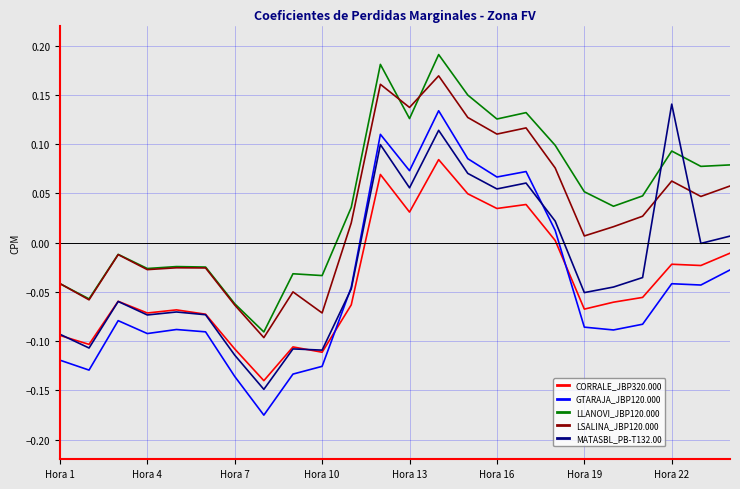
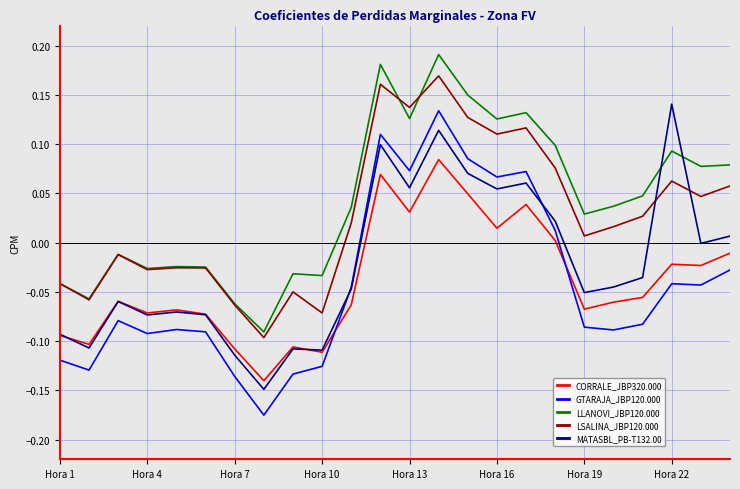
  {
    "CORRALE_JBP320.000": {
      "Hora 7": -0.11,
      "Hora 13": 0.03,
-     "Hora 16": 0.03,
+     "Hora 16": 0.01,
      "Hora 19": -0.07,
      "Hora 22": -0.02
    },
    "GTARAJA_JBP120.000": {
      "Hora 1": -0.12,
      "Hora 4": -0.09,
      "Hora 7": -0.14,
      "Hora 10": -0.13,
      "Hora 13": 0.07,
      "Hora 16": 0.07,
      "Hora 19": -0.09,
      "Hora 22": -0.04
    },
    "LLANOVI_JBP120.000": {
      "Hora 10": -0.03,
      "Hora 13": 0.13,
      "Hora 16": 0.13,
-     "Hora 19": 0.05,
+     "Hora 19": 0.03,
      "Hora 22": 0.09
    },
    "LSALINA_JBP120.000": {
      "Hora 10": -0.07,
      "Hora 13": 0.14,
      "Hora 16": 0.11,
      "Hora 19": 0.01,
      "Hora 22": 0.06
    },
    "MATASBL_PB-T132.00": {
      "Hora 7": -0.11,
      "Hora 13": 0.06,
      "Hora 16": 0.05,
      "Hora 19": -0.05,
      "Hora 22": 0.14
    }
  }
